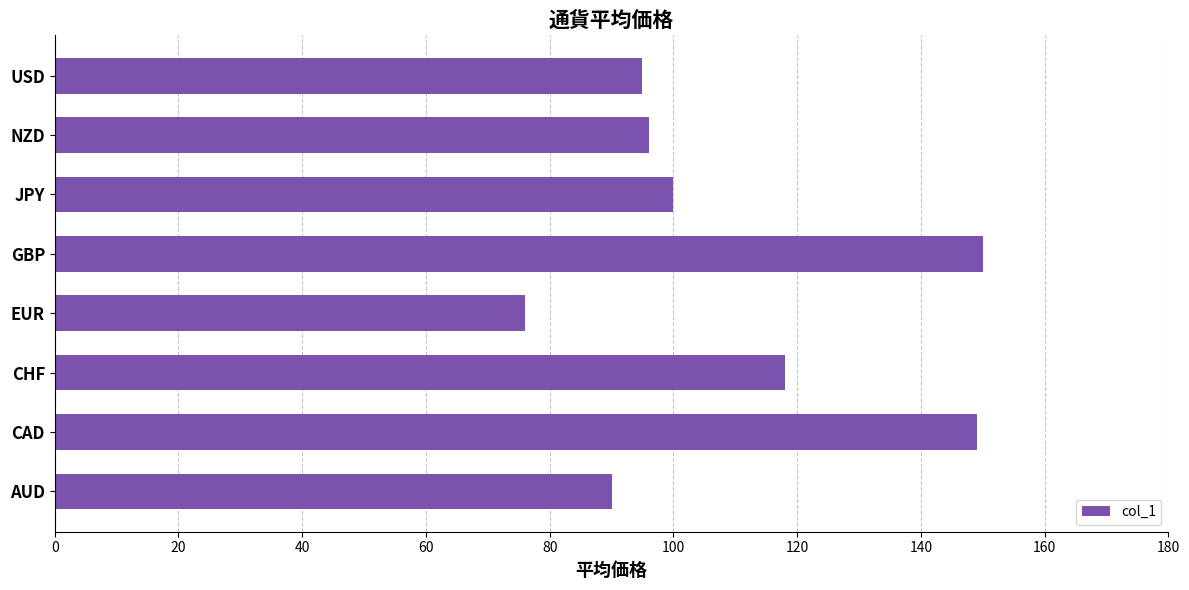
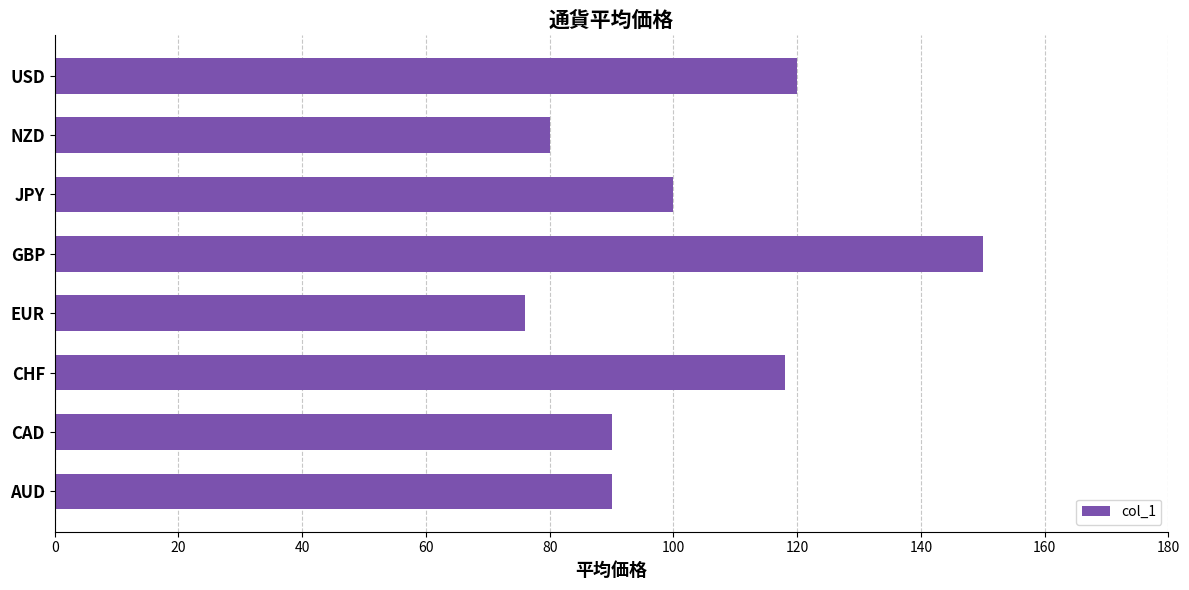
  {
-   "USD": 95,
-   "NZD": 96,
+   "USD": 120,
+   "NZD": 80,
    "JPY": 100,
    "GBP": 150,
    "EUR": 76,
    "CHF": 118,
-   "CAD": 149,
+   "CAD": 90,
    "AUD": 90
  }
